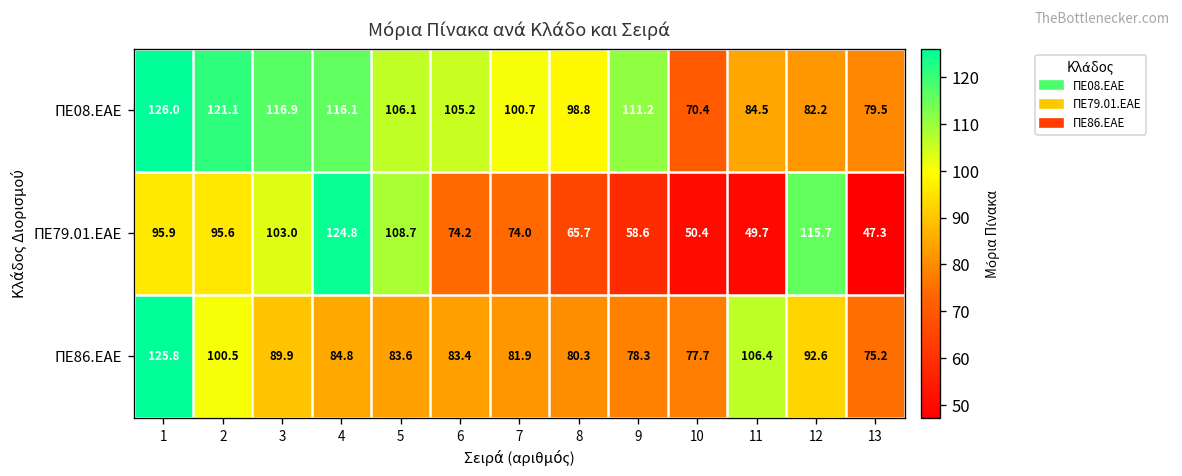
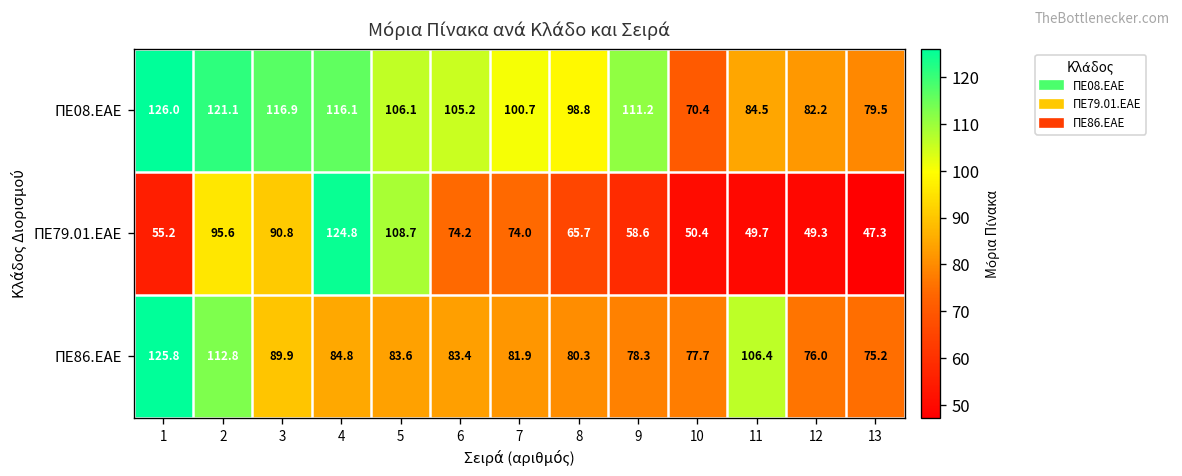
  {
    "ΠΕ08.ΕΑΕ": {
      "1": 126.0,
      "2": 121.1,
      "3": 116.9,
      "4": 116.1,
      "5": 106.1,
      "6": 105.2,
      "7": 100.7,
      "8": 98.8,
      "9": 111.2,
      "10": 70.4,
      "11": 84.5,
      "12": 82.2,
      "13": 79.5
    },
    "ΠΕ79.01.ΕΑΕ": {
-     "1": 95.9,
+     "1": 55.2,
      "2": 95.6,
-     "3": 103.0,
+     "3": 90.8,
      "4": 124.8,
      "5": 108.7,
      "6": 74.2,
      "7": 74.0,
      "8": 65.7,
      "9": 58.6,
      "10": 50.4,
      "11": 49.7,
-     "12": 115.7,
+     "12": 49.3,
      "13": 47.3
    },
    "ΠΕ86.ΕΑΕ": {
      "1": 125.8,
-     "2": 100.5,
+     "2": 112.8,
      "3": 89.9,
      "4": 84.8,
      "5": 83.6,
      "6": 83.4,
      "7": 81.9,
      "8": 80.3,
      "9": 78.3,
      "10": 77.7,
      "11": 106.4,
-     "12": 92.6,
+     "12": 76.0,
      "13": 75.2
    }
  }
